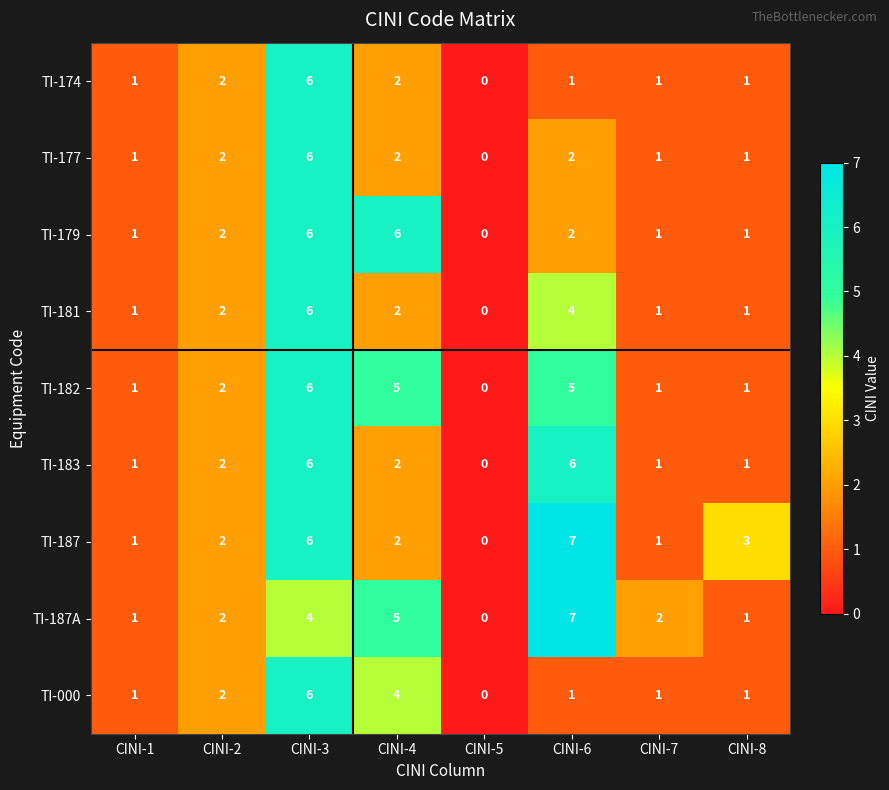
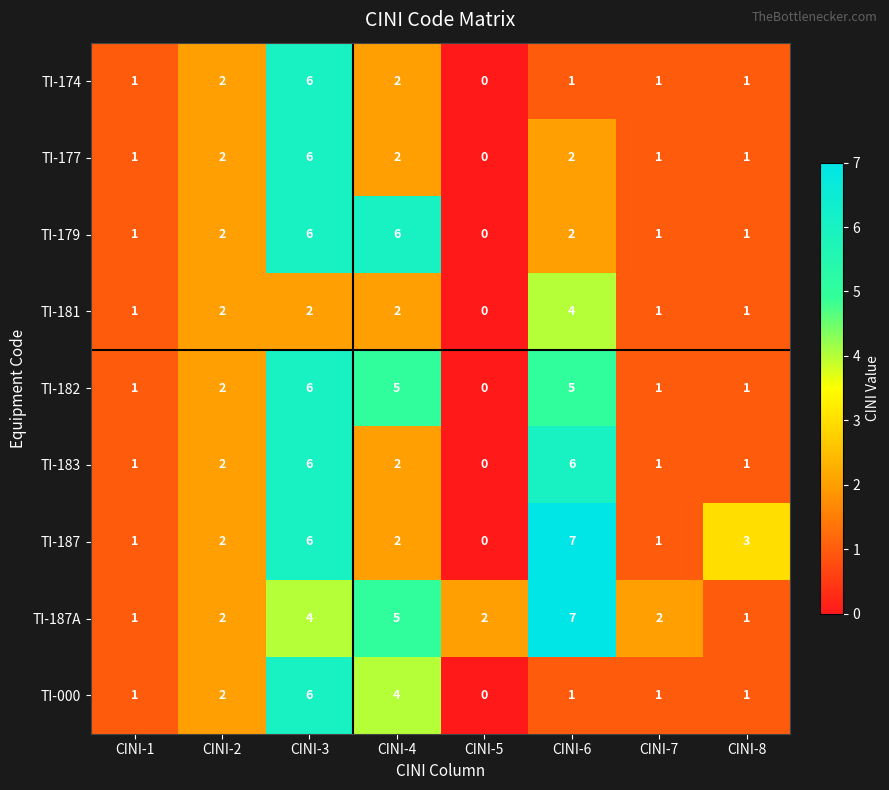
  {
    "TI-174": {
      "CINI-1": 1,
      "CINI-2": 2,
      "CINI-3": 6,
      "CINI-4": 2,
      "CINI-5": 0,
      "CINI-6": 1,
      "CINI-7": 1,
      "CINI-8": 1
    },
    "TI-177": {
      "CINI-1": 1,
      "CINI-2": 2,
      "CINI-3": 6,
      "CINI-4": 2,
      "CINI-5": 0,
      "CINI-6": 2,
      "CINI-7": 1,
      "CINI-8": 1
    },
    "TI-179": {
      "CINI-1": 1,
      "CINI-2": 2,
      "CINI-3": 6,
      "CINI-4": 6,
      "CINI-5": 0,
      "CINI-6": 2,
      "CINI-7": 1,
      "CINI-8": 1
    },
    "TI-181": {
      "CINI-1": 1,
      "CINI-2": 2,
-     "CINI-3": 6,
+     "CINI-3": 2,
      "CINI-4": 2,
      "CINI-5": 0,
      "CINI-6": 4,
      "CINI-7": 1,
      "CINI-8": 1
    },
    "TI-182": {
      "CINI-1": 1,
      "CINI-2": 2,
      "CINI-3": 6,
      "CINI-4": 5,
      "CINI-5": 0,
      "CINI-6": 5,
      "CINI-7": 1,
      "CINI-8": 1
    },
    "TI-183": {
      "CINI-1": 1,
      "CINI-2": 2,
      "CINI-3": 6,
      "CINI-4": 2,
      "CINI-5": 0,
      "CINI-6": 6,
      "CINI-7": 1,
      "CINI-8": 1
    },
    "TI-187": {
      "CINI-1": 1,
      "CINI-2": 2,
      "CINI-3": 6,
      "CINI-4": 2,
      "CINI-5": 0,
      "CINI-6": 7,
      "CINI-7": 1,
      "CINI-8": 3
    },
    "TI-187A": {
      "CINI-1": 1,
      "CINI-2": 2,
      "CINI-3": 4,
      "CINI-4": 5,
-     "CINI-5": 0,
+     "CINI-5": 2,
      "CINI-6": 7,
      "CINI-7": 2,
      "CINI-8": 1
    },
    "TI-000": {
      "CINI-1": 1,
      "CINI-2": 2,
      "CINI-3": 6,
      "CINI-4": 4,
      "CINI-5": 0,
      "CINI-6": 1,
      "CINI-7": 1,
      "CINI-8": 1
    }
  }
